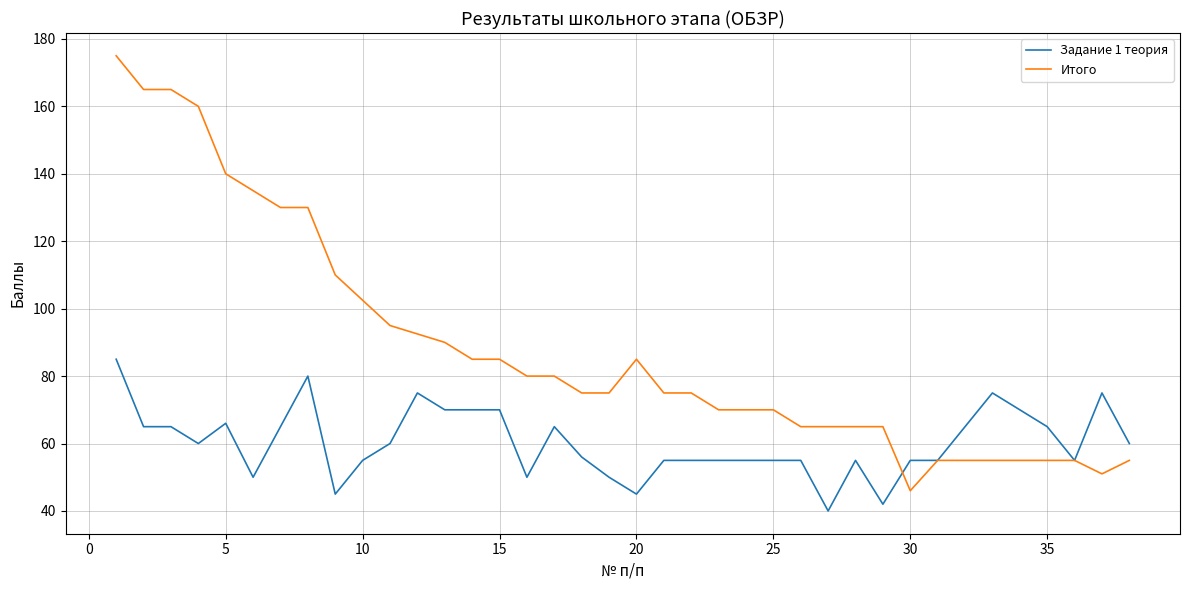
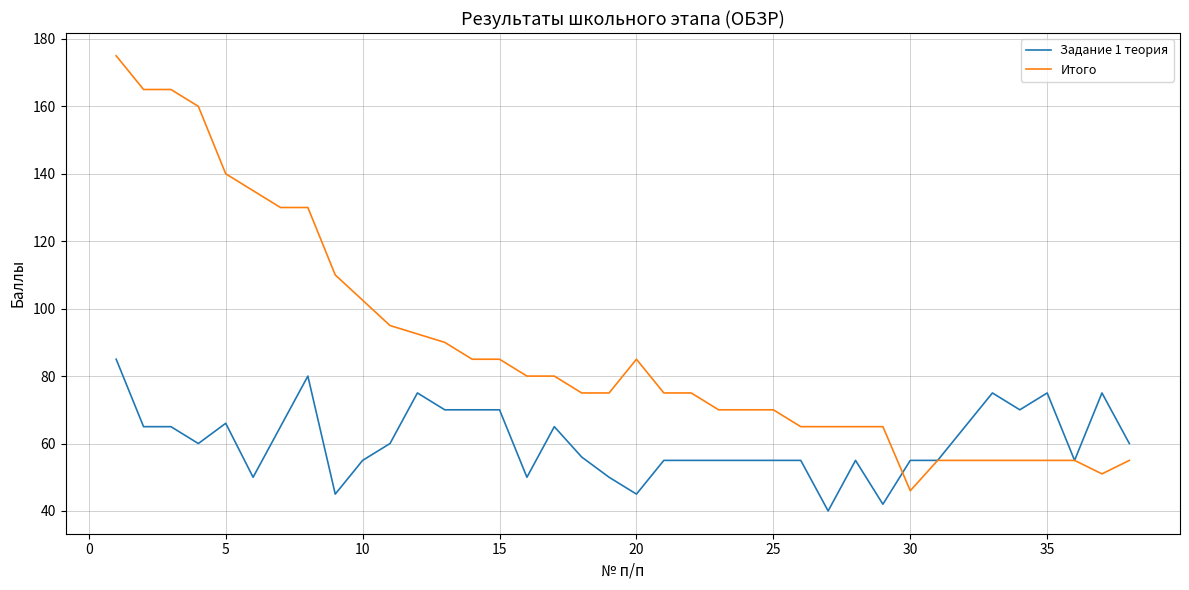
  {
    "Задание 1 теория": {
      "5": 66,
      "10": 55,
      "15": 70,
      "20": 45,
      "25": 55,
      "30": 55,
-     "35": 65
+     "35": 75
    },
    "Итого": {
      "5": 140,
      "10": 103,
      "15": 85,
      "20": 85,
      "25": 70,
      "30": 46,
      "35": 55
    }
  }
